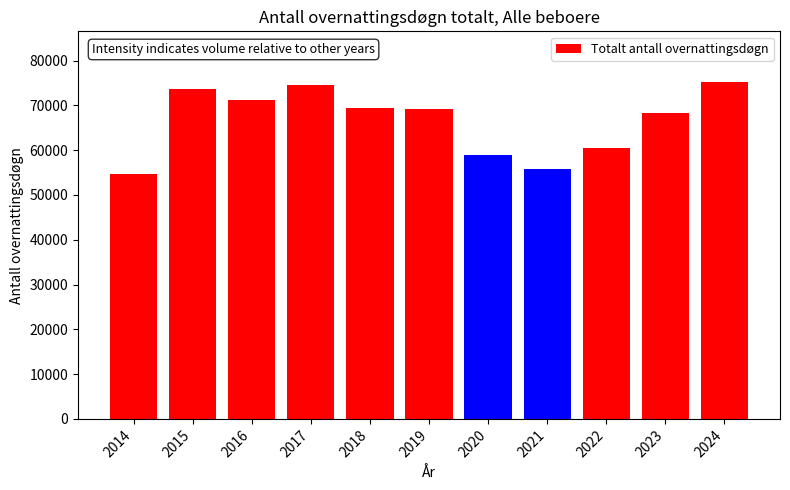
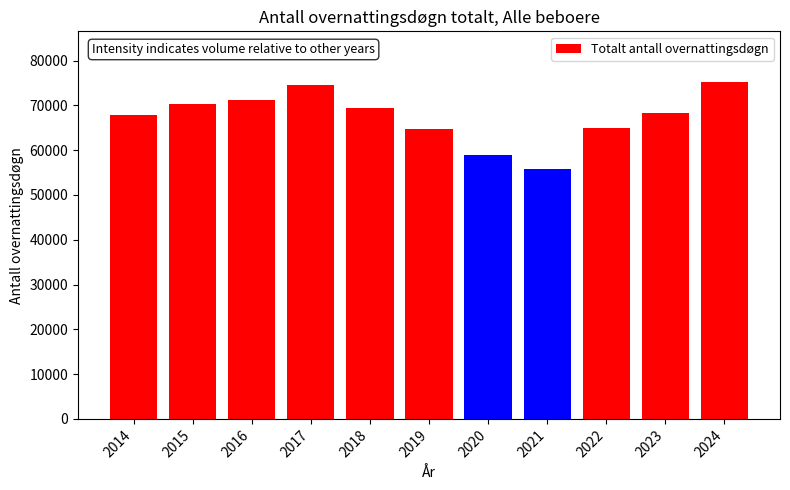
  {
-   "2014": 55000,
-   "2015": 74000,
+   "2014": 68000,
+   "2015": 70000,
    "2016": 71000,
    "2017": 74000,
    "2018": 69000,
-   "2019": 69000,
+   "2019": 65000,
    "2020": 59000,
    "2021": 56000,
-   "2022": 61000,
+   "2022": 65000,
    "2023": 68000,
    "2024": 75000
  }
